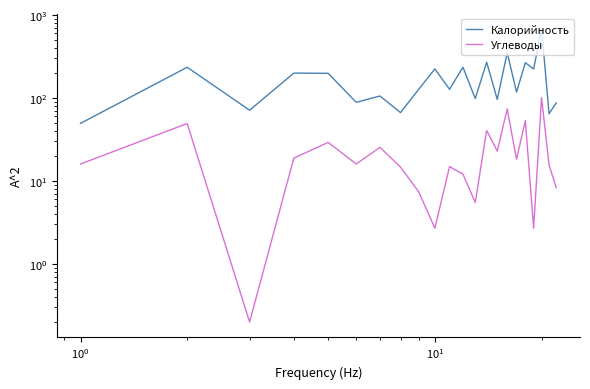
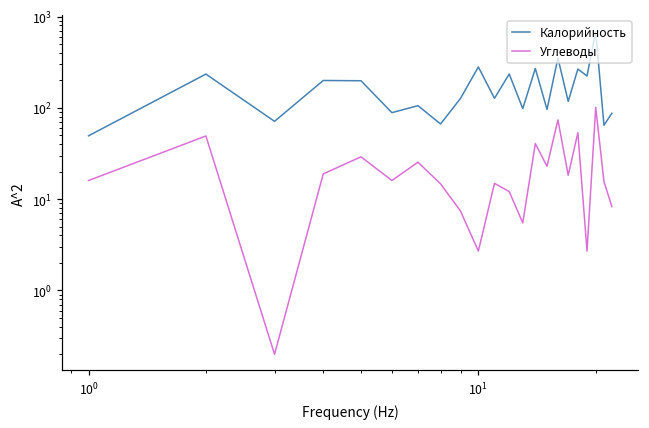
  {
    "Калорийность": {
      "10^0": 50,
-     "10^1": 220
+     "10^1": 280
    },
    "Углеводы": {
      "10^0": 16,
      "10^1": 2.7
    }
  }
